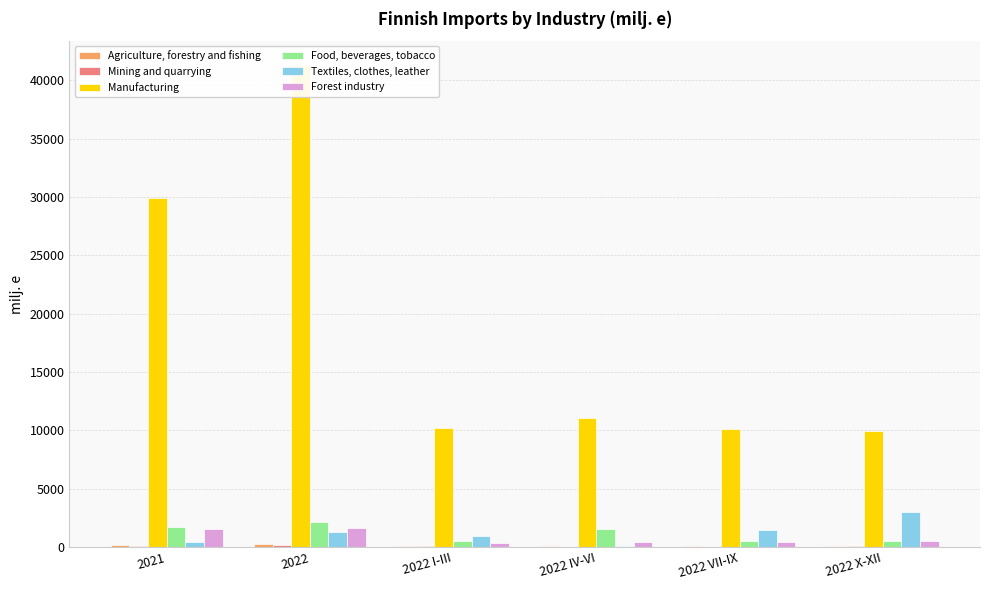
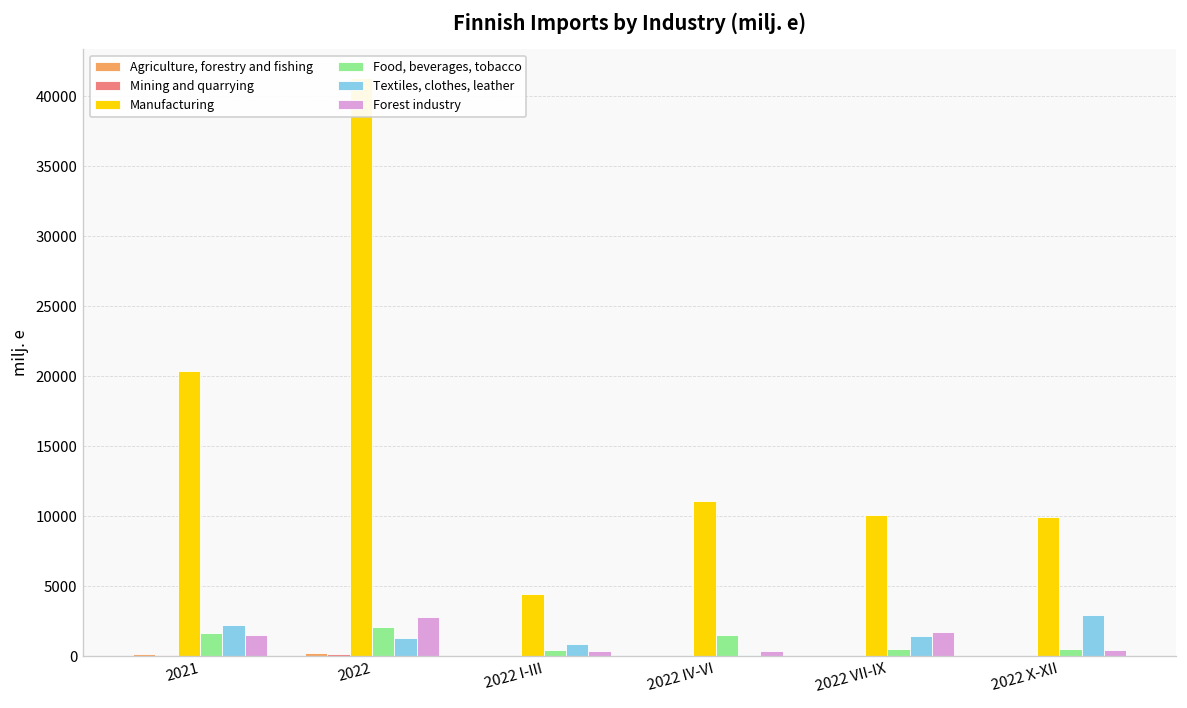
  {
    "Manufacturing": {
-     "2021": 29900,
-     "2022 I-III": 10200,
+     "2021": 20400,
+     "2022 I-III": 4400,
      "2022 IV-VI": 11100,
      "2022 VII-IX": 10100,
      "2022 X-XII": 9900
    },
    "Food, beverages, tobacco": {
      "2021": 1700,
      "2022": 2100,
      "2022 I-III": 500,
      "2022 IV-VI": 1500,
      "2022 VII-IX": 500,
      "2022 X-XII": 500
    },
    "Textiles, clothes, leather": {
-     "2021": 500,
+     "2021": 2200,
      "2022": 1300,
      "2022 I-III": 900,
      "2022 VII-IX": 1500,
      "2022 X-XII": 3000
    },
    "Forest industry": {
      "2021": 1500,
-     "2022": 1700,
+     "2022": 2800,
      "2022 I-III": 400,
      "2022 IV-VI": 400,
-     "2022 VII-IX": 400,
+     "2022 VII-IX": 1700,
      "2022 X-XII": 500
    }
  }
